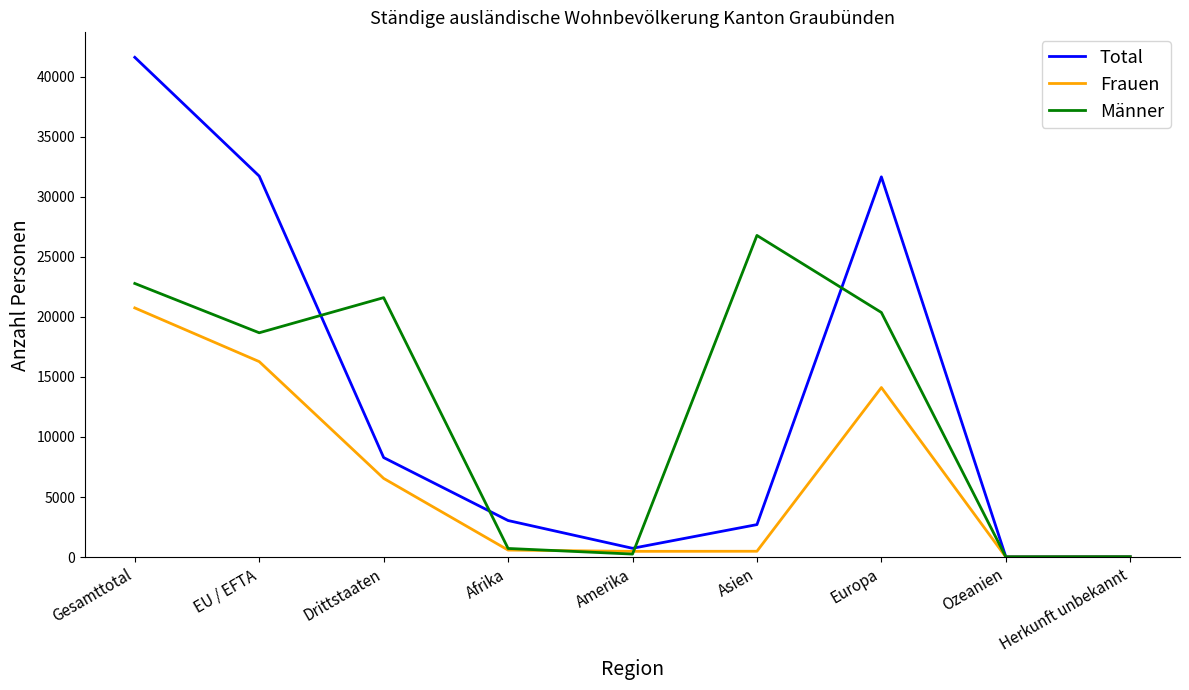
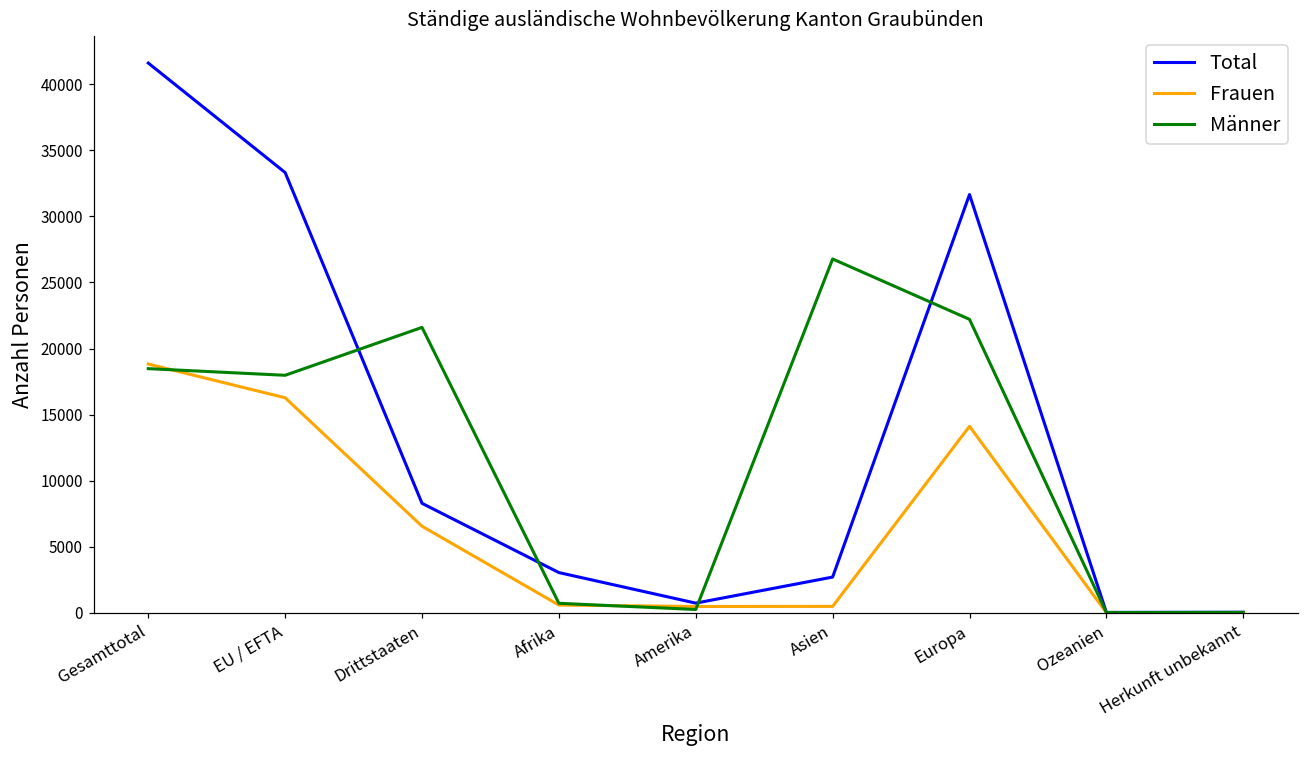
  {
    "Total": {
      "Gesamttotal": 41600,
-     "EU / EFTA": 31700,
+     "EU / EFTA": 33300,
      "Drittstaaten": 8300,
      "Afrika": 3000,
      "Amerika": 700,
      "Asien": 2700,
      "Europa": 31700
    },
    "Frauen": {
-     "Gesamttotal": 20700,
+     "Gesamttotal": 18800,
      "EU / EFTA": 16300,
      "Drittstaaten": 6600,
      "Amerika": 500,
      "Asien": 500,
      "Europa": 14100
    },
    "Männer": {
-     "Gesamttotal": 22800,
-     "EU / EFTA": 18700,
+     "Gesamttotal": 18500,
+     "EU / EFTA": 18000,
      "Drittstaaten": 21600,
      "Amerika": 300,
      "Asien": 26800,
-     "Europa": 20400
+     "Europa": 22200
    }
  }
